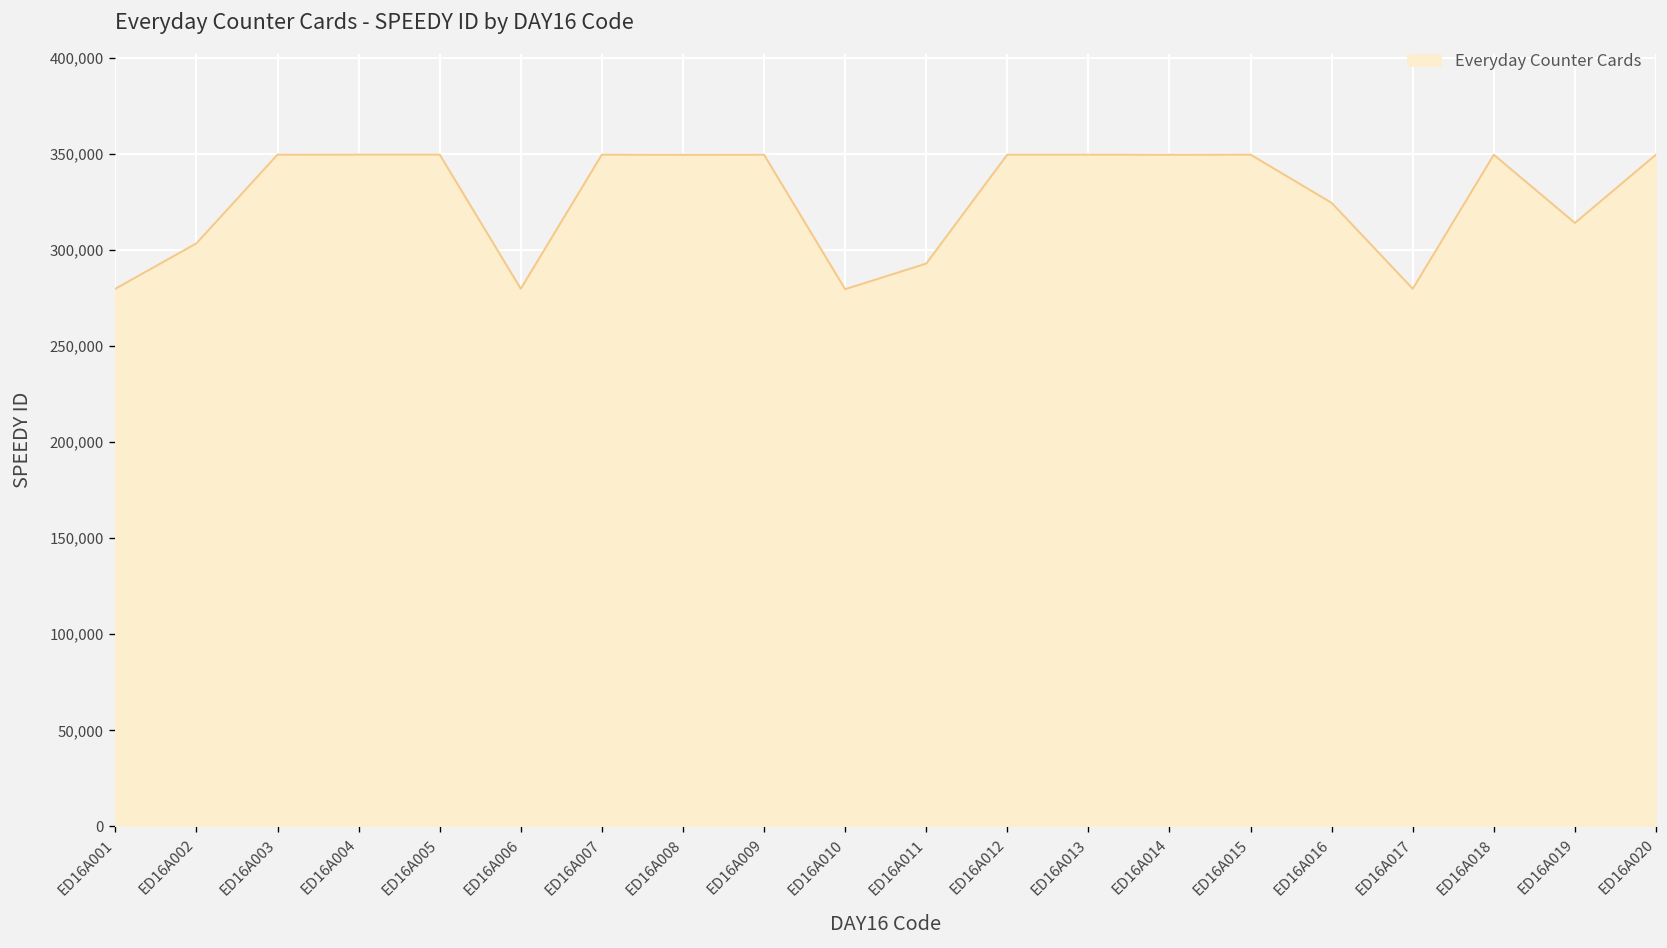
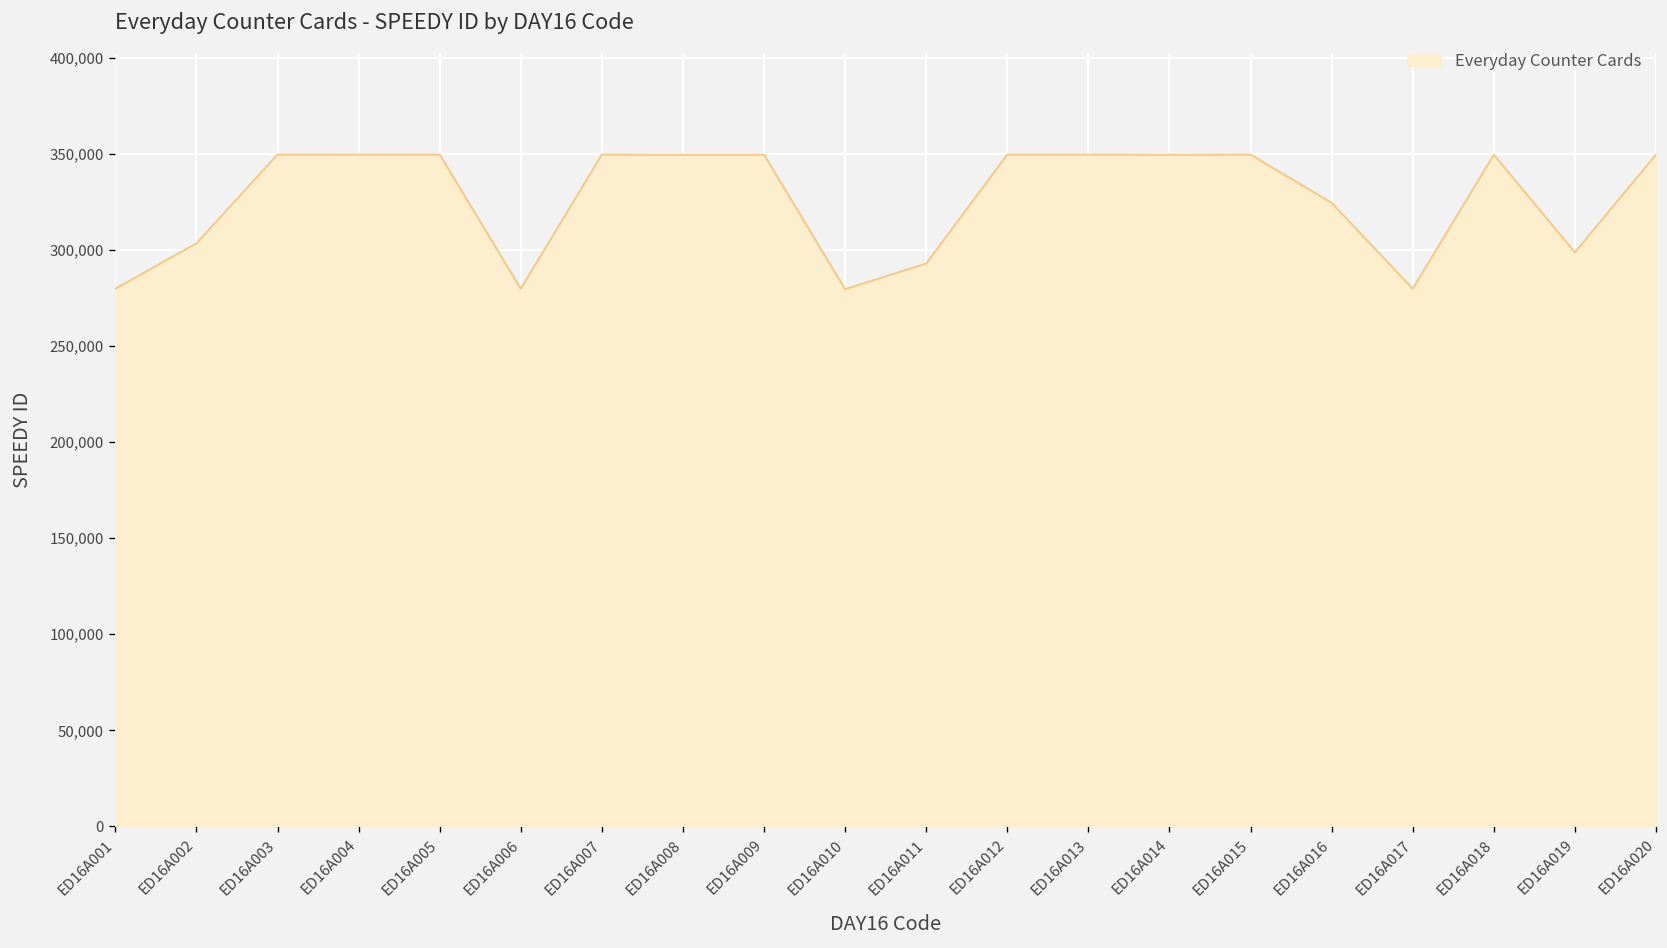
  {
    "ED16A001": "280,000",
    "ED16A002": "303,000",
    "ED16A003": "350,000",
    "ED16A004": "350,000",
    "ED16A005": "350,000",
    "ED16A006": "280,000",
    "ED16A007": "350,000",
    "ED16A008": "349,000",
    "ED16A009": "349,000",
    "ED16A010": "280,000",
    "ED16A011": "293,000",
    "ED16A012": "350,000",
    "ED16A013": "350,000",
    "ED16A014": "349,000",
    "ED16A015": "350,000",
    "ED16A016": "324,000",
    "ED16A017": "280,000",
    "ED16A018": "349,000",
-   "ED16A019": "314,000",
+   "ED16A019": "299,000",
    "ED16A020": "350,000"
  }
